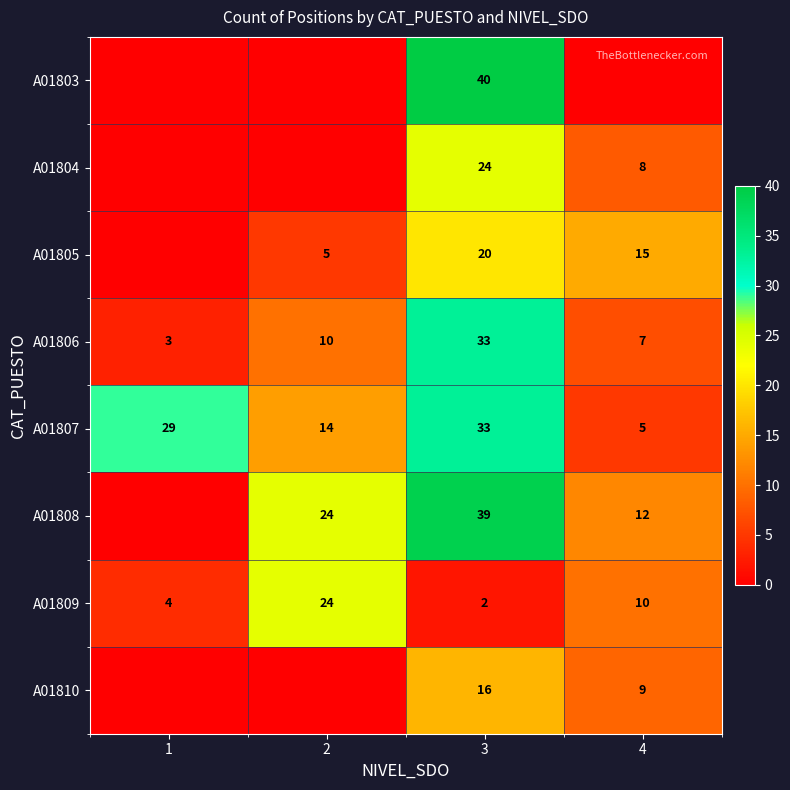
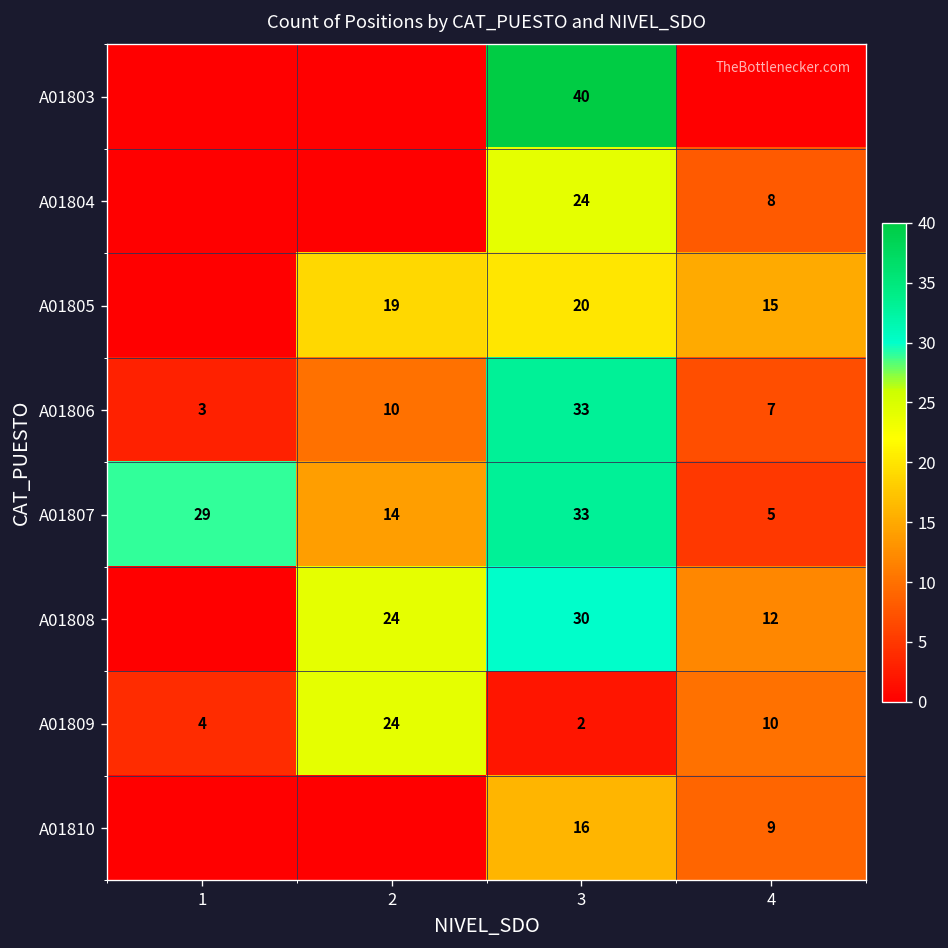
  {
    "A01803": {
      "3": 40
    },
    "A01804": {
      "3": 24,
      "4": 8
    },
    "A01805": {
-     "2": 5,
+     "2": 19,
      "3": 20,
      "4": 15
    },
    "A01806": {
      "1": 3,
      "2": 10,
      "3": 33,
      "4": 7
    },
    "A01807": {
      "1": 29,
      "2": 14,
      "3": 33,
      "4": 5
    },
    "A01808": {
      "2": 24,
-     "3": 39,
+     "3": 30,
      "4": 12
    },
    "A01809": {
      "1": 4,
      "2": 24,
      "3": 2,
      "4": 10
    },
    "A01810": {
      "3": 16,
      "4": 9
    }
  }
